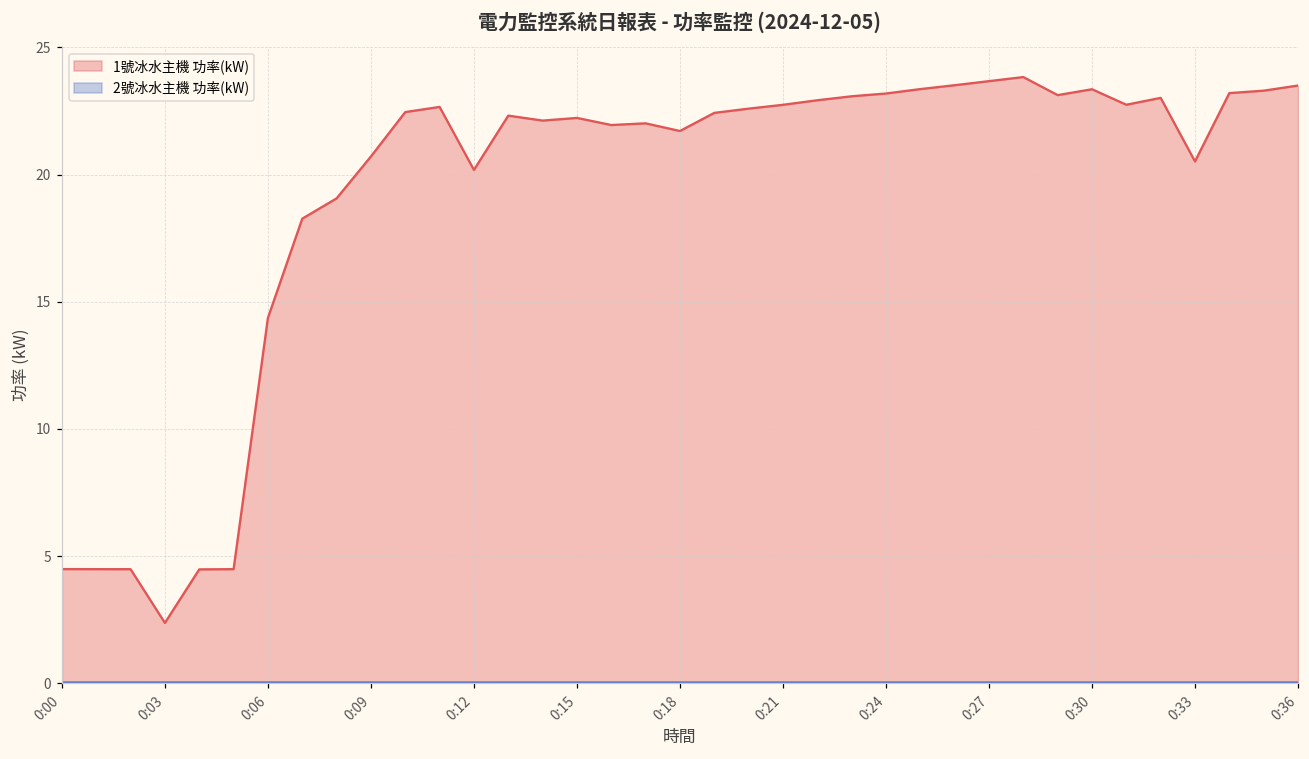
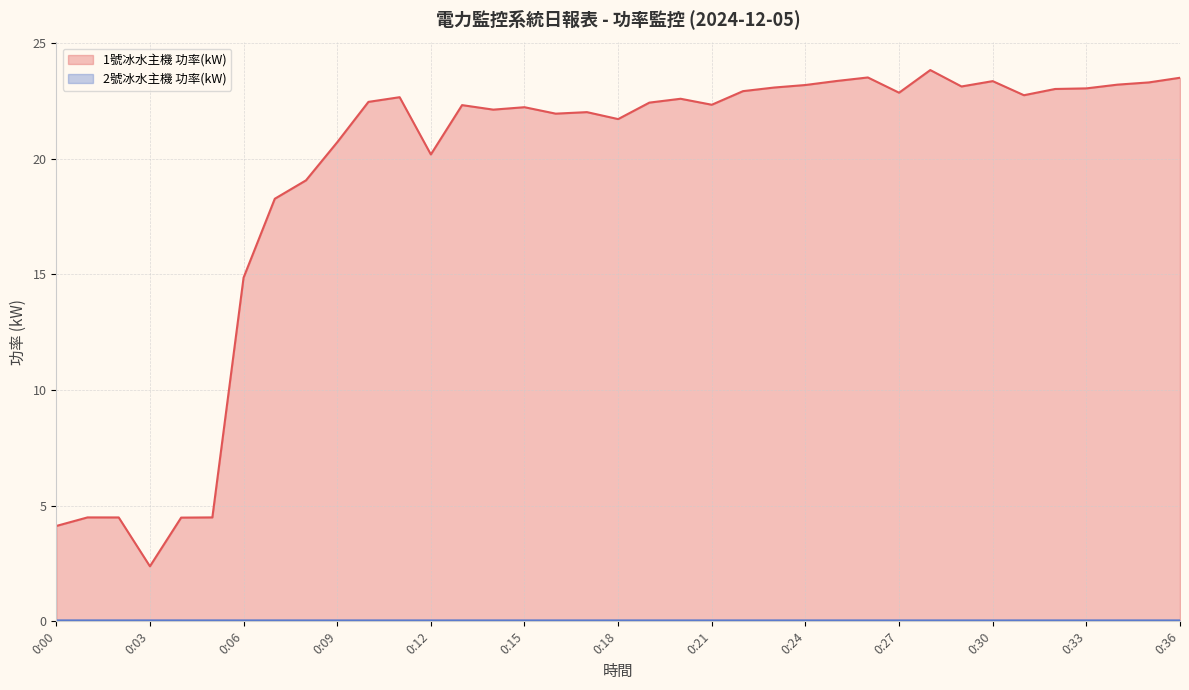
  {
    "1號冰水主機 功率(kW)": {
-     "0:00": 4.5,
+     "0:00": 4.1,
      "0:03": 2.4,
-     "0:06": 14.4,
+     "0:06": 14.9,
      "0:09": 20.7,
      "0:12": 20.2,
      "0:15": 22.2,
      "0:18": 21.7,
-     "0:21": 22.7,
+     "0:21": 22.3,
      "0:24": 23.2,
-     "0:27": 23.7,
+     "0:27": 22.9,
      "0:30": 23.4,
-     "0:33": 20.5,
+     "0:33": 23.0,
      "0:36": 23.5
    },
    "2號冰水主機 功率(kW)": {
      "0:00": 0.0,
      "0:03": 0.0,
      "0:06": 0.0,
      "0:09": 0.0,
      "0:12": 0.0,
      "0:15": 0.0,
      "0:18": 0.0,
      "0:21": 0.0,
      "0:24": 0.0,
      "0:27": 0.0,
      "0:30": 0.0,
      "0:33": 0.0,
      "0:36": 0.0
    }
  }
